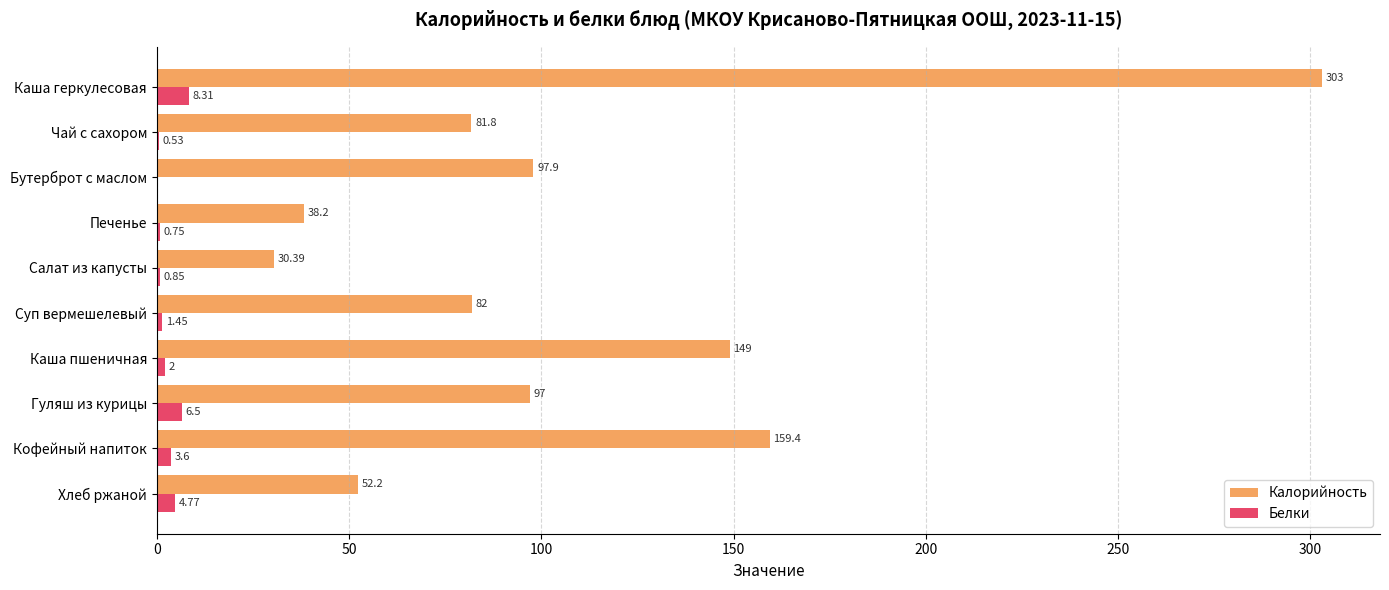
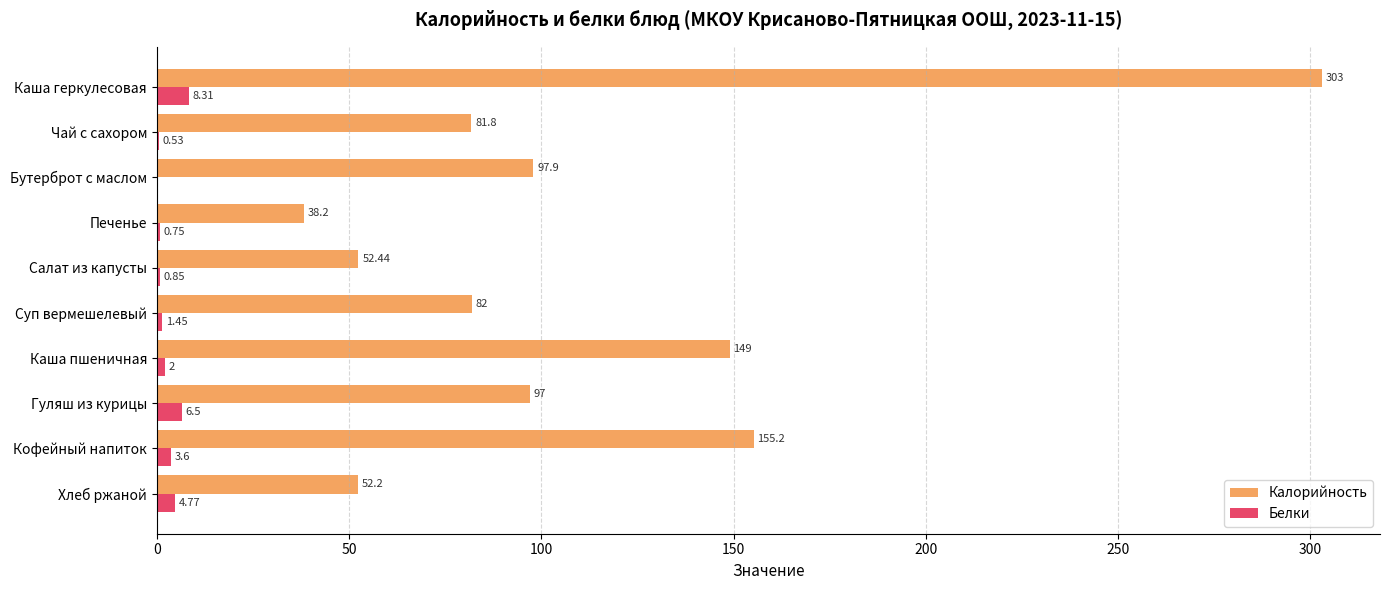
  {
    "Калорийность": {
      "Каша геркулесовая": 303,
      "Чай с сахором": 81.8,
      "Бутерброт с маслом": 97.9,
      "Печенье": 38.2,
-     "Салат из капусты": 30.39,
+     "Салат из капусты": 52.44,
      "Суп вермешелевый": 82,
      "Каша пшеничная": 149,
      "Гуляш из курицы": 97,
-     "Кофейный напиток": 159.4,
+     "Кофейный напиток": 155.2,
      "Хлеб ржаной": 52.2
    },
    "Белки": {
      "Каша геркулесовая": 8.31,
      "Чай с сахором": 0.53,
      "Печенье": 0.75,
      "Салат из капусты": 0.85,
      "Суп вермешелевый": 1.45,
      "Каша пшеничная": 2,
      "Гуляш из курицы": 6.5,
      "Кофейный напиток": 3.6,
      "Хлеб ржаной": 4.77
    }
  }
